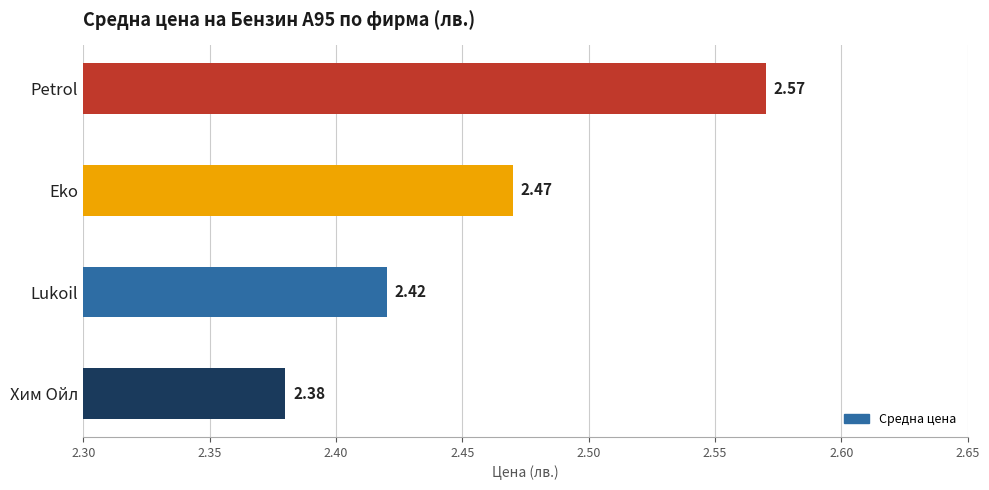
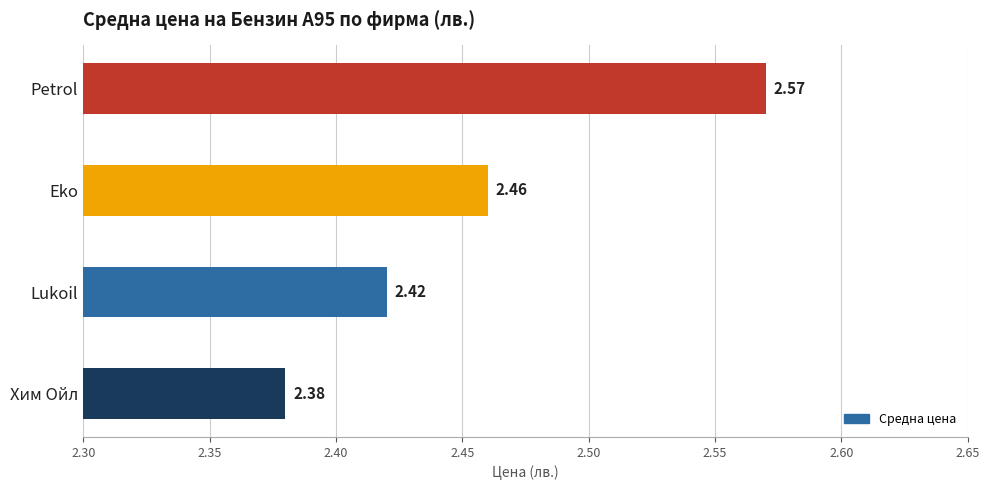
  {
    "Petrol": 2.57,
-   "Eko": 2.47,
+   "Eko": 2.46,
    "Lukoil": 2.42,
    "Хим Ойл": 2.38
  }
